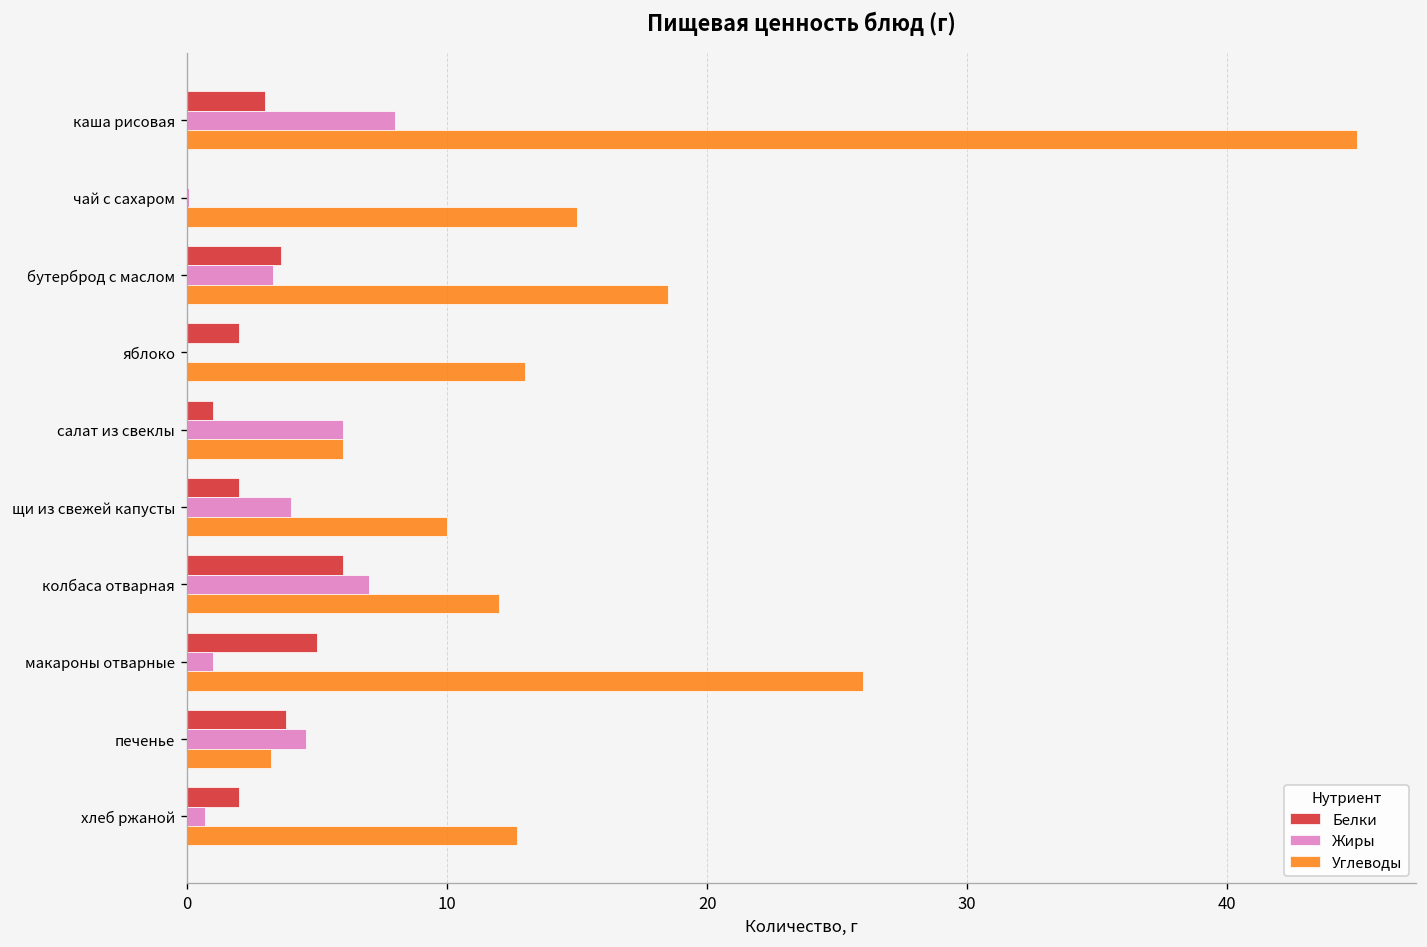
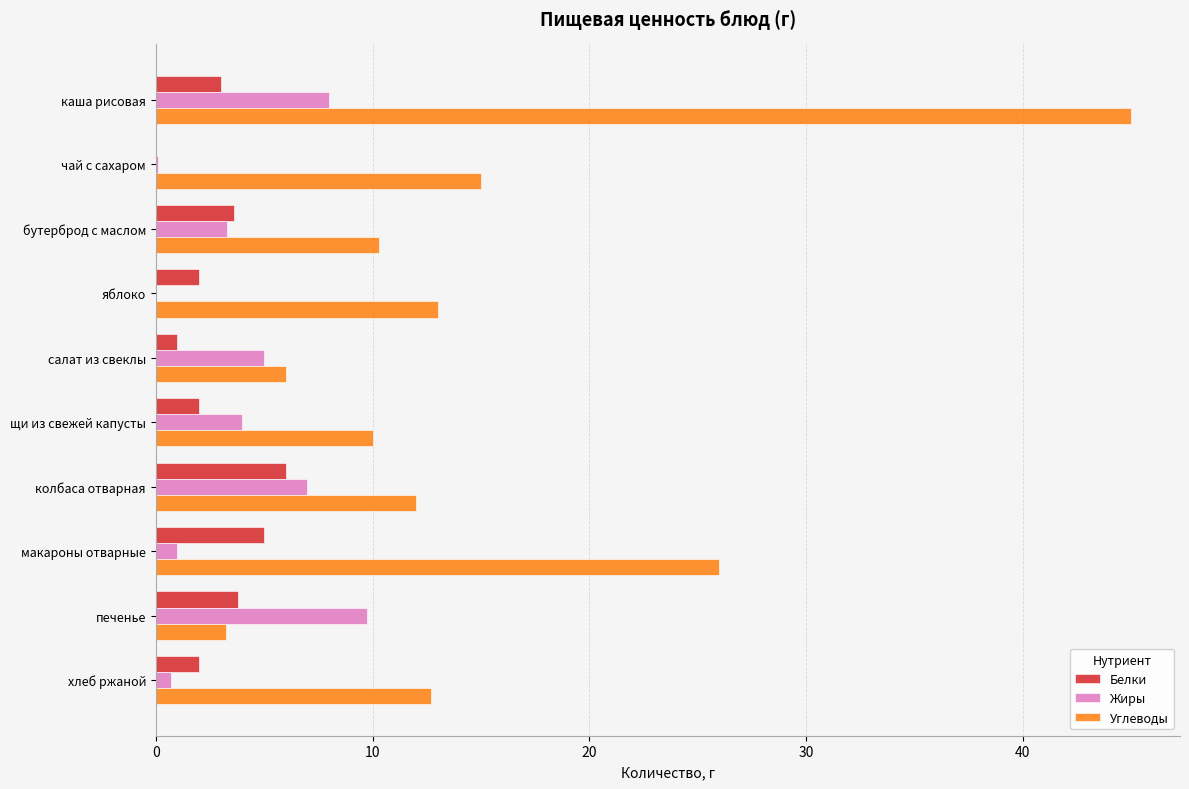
  {
    "Белки": {
      "каша рисовая": 3.0,
      "чай с сахаром": 0.0,
      "бутерброд с маслом": 3.6,
      "яблоко": 2.0,
      "салат из свеклы": 1.0,
      "щи из свежей капусты": 2.0,
      "колбаса отварная": 6.0,
      "макароны отварные": 5.0,
      "печенье": 3.8,
      "хлеб ржаной": 2.0
    },
    "Жиры": {
      "каша рисовая": 8.0,
      "бутерброд с маслом": 3.3,
      "яблоко": 0.0,
-     "салат из свеклы": 6,
+     "салат из свеклы": 5,
      "щи из свежей капусты": 4.0,
      "колбаса отварная": 7.0,
      "макароны отварные": 1.0,
-     "печенье": 4.6,
+     "печенье": 9.8,
      "хлеб ржаной": 0.7
    },
    "Углеводы": {
      "каша рисовая": 45.0,
      "чай с сахаром": 15.0,
-     "бутерброд с маслом": 18.5,
+     "бутерброд с маслом": 10.3,
      "яблоко": 13.0,
      "салат из свеклы": 6.0,
      "щи из свежей капусты": 10.0,
      "колбаса отварная": 12.0,
      "макароны отварные": 26.0,
      "печенье": 3.3,
      "хлеб ржаной": 12.7
    }
  }
